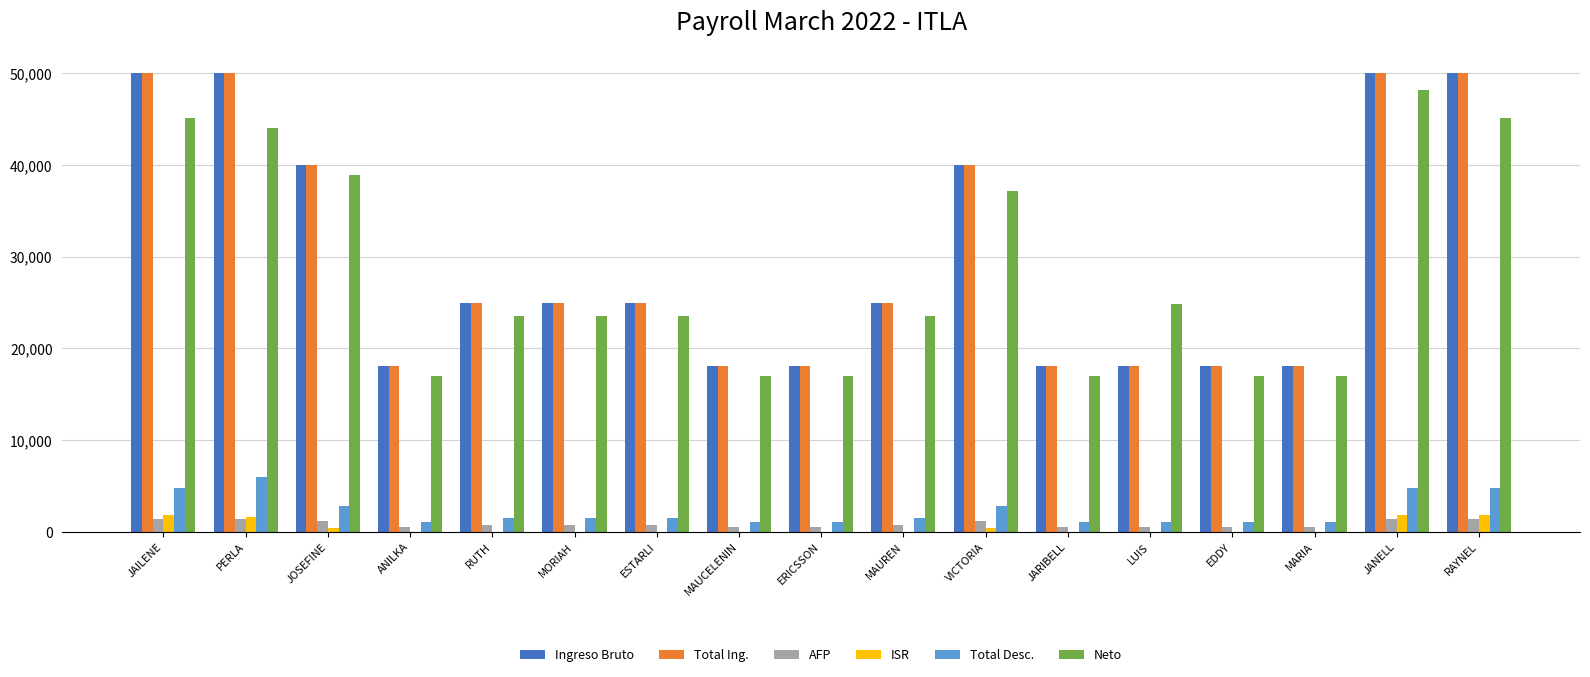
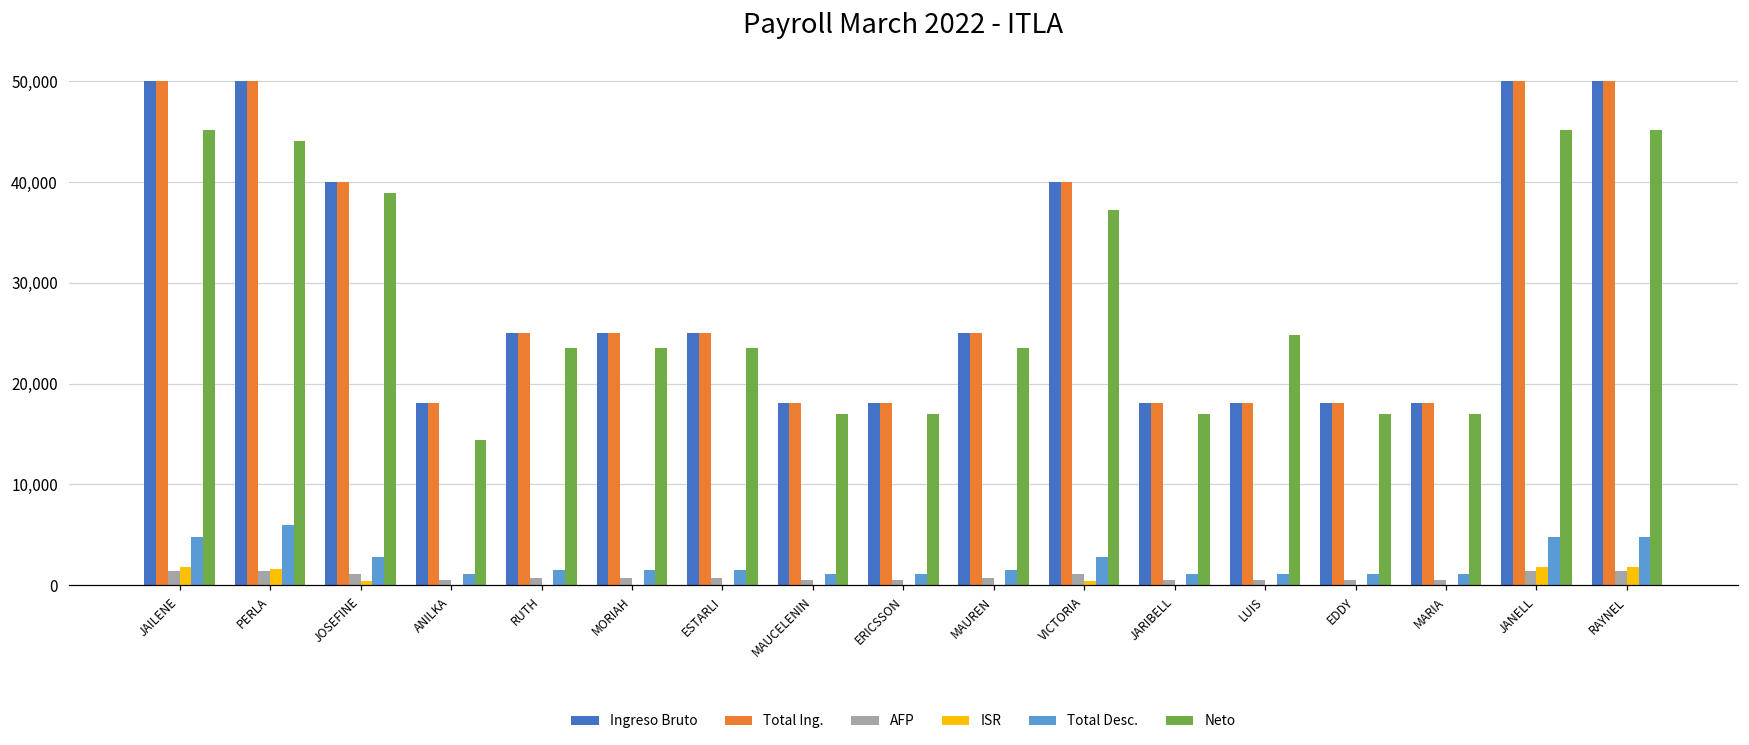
  {
    "Total Ing.": {
      "JAILENE": "50,000",
      "PERLA": "50,000",
      "JOSEFINE": "40,000",
      "ANILKA": "18,000",
      "RUTH": "25,000",
      "MORIAH": "25,000",
      "ESTARLI": "25,000",
      "MAUCELENIN": "18,000",
      "ERICSSON": "18,000",
      "MAUREN": "25,000",
      "VICTORIA": "40,000",
      "JARIBELL": "18,000",
      "LUIS": "18,000",
      "EDDY": "18,000",
      "MARIA": "18,000",
      "JANELL": "50,000",
      "RAYNEL": "50,000"
    },
    "AFP": {
      "JAILENE": "1,000",
      "PERLA": "1,000",
      "JOSEFINE": "1,000",
      "ANILKA": "1,000",
      "RUTH": "1,000",
      "MORIAH": "1,000",
      "ESTARLI": "1,000",
      "MAUCELENIN": "1,000",
      "ERICSSON": "1,000",
      "MAUREN": "1,000",
      "VICTORIA": "1,000",
      "JARIBELL": "1,000",
      "LUIS": "1,000",
      "EDDY": "1,000",
      "MARIA": "1,000",
      "JANELL": "1,000",
      "RAYNEL": "1,000"
    },
    "ISR": {
      "JAILENE": "2,000",
      "PERLA": "2,000",
      "JOSEFINE": "0",
      "ANILKA": "0",
      "RUTH": "0",
      "MORIAH": "0",
      "ESTARLI": "0",
      "MAUCELENIN": "0",
      "ERICSSON": "0",
      "MAUREN": "0",
      "VICTORIA": "0",
      "JARIBELL": "0",
      "LUIS": "0",
      "EDDY": "0",
      "MARIA": "0",
      "JANELL": "2,000",
      "RAYNEL": "2,000"
    },
    "Neto": {
      "JAILENE": "45,000",
      "PERLA": "44,000",
      "JOSEFINE": "39,000",
-     "ANILKA": "17,000",
+     "ANILKA": "14,000",
      "RUTH": "23,000",
      "MORIAH": "23,000",
      "ESTARLI": "23,000",
      "MAUCELENIN": "17,000",
      "ERICSSON": "17,000",
      "MAUREN": "23,000",
      "VICTORIA": "37,000",
      "JARIBELL": "17,000",
      "LUIS": "25,000",
      "EDDY": "17,000",
      "MARIA": "17,000",
-     "JANELL": "48,000",
+     "JANELL": "45,000",
      "RAYNEL": "45,000"
    }
  }
